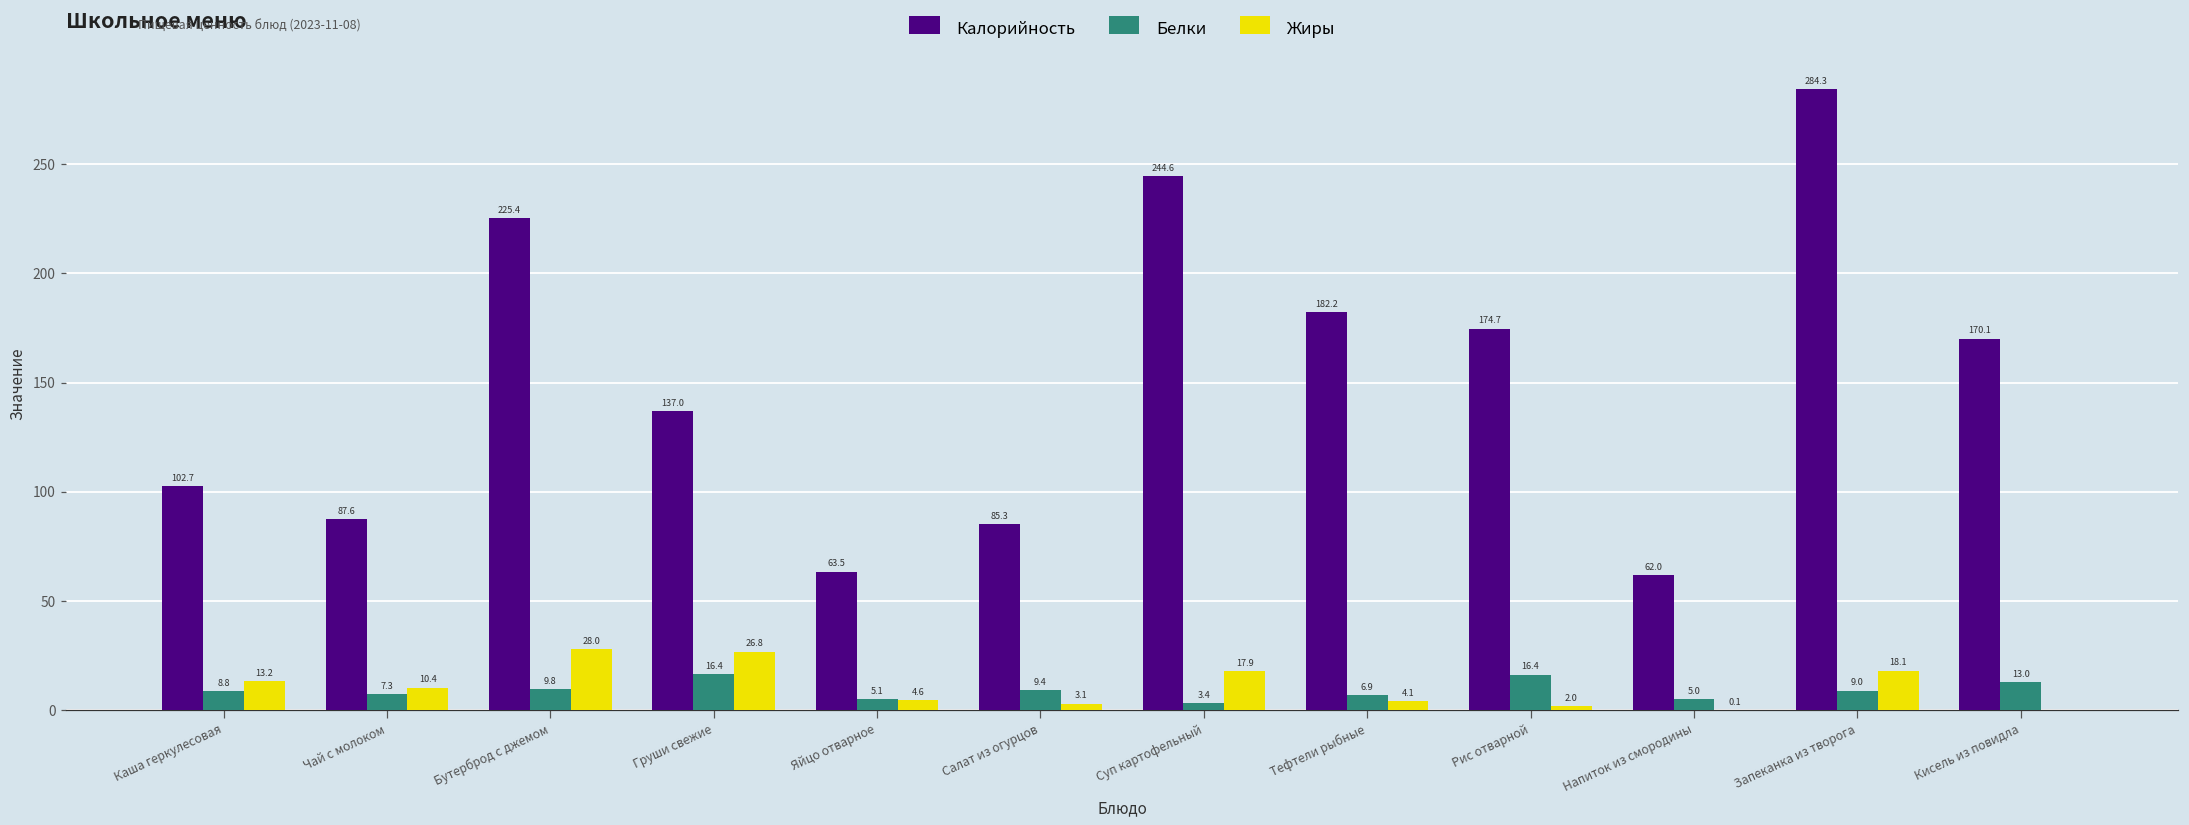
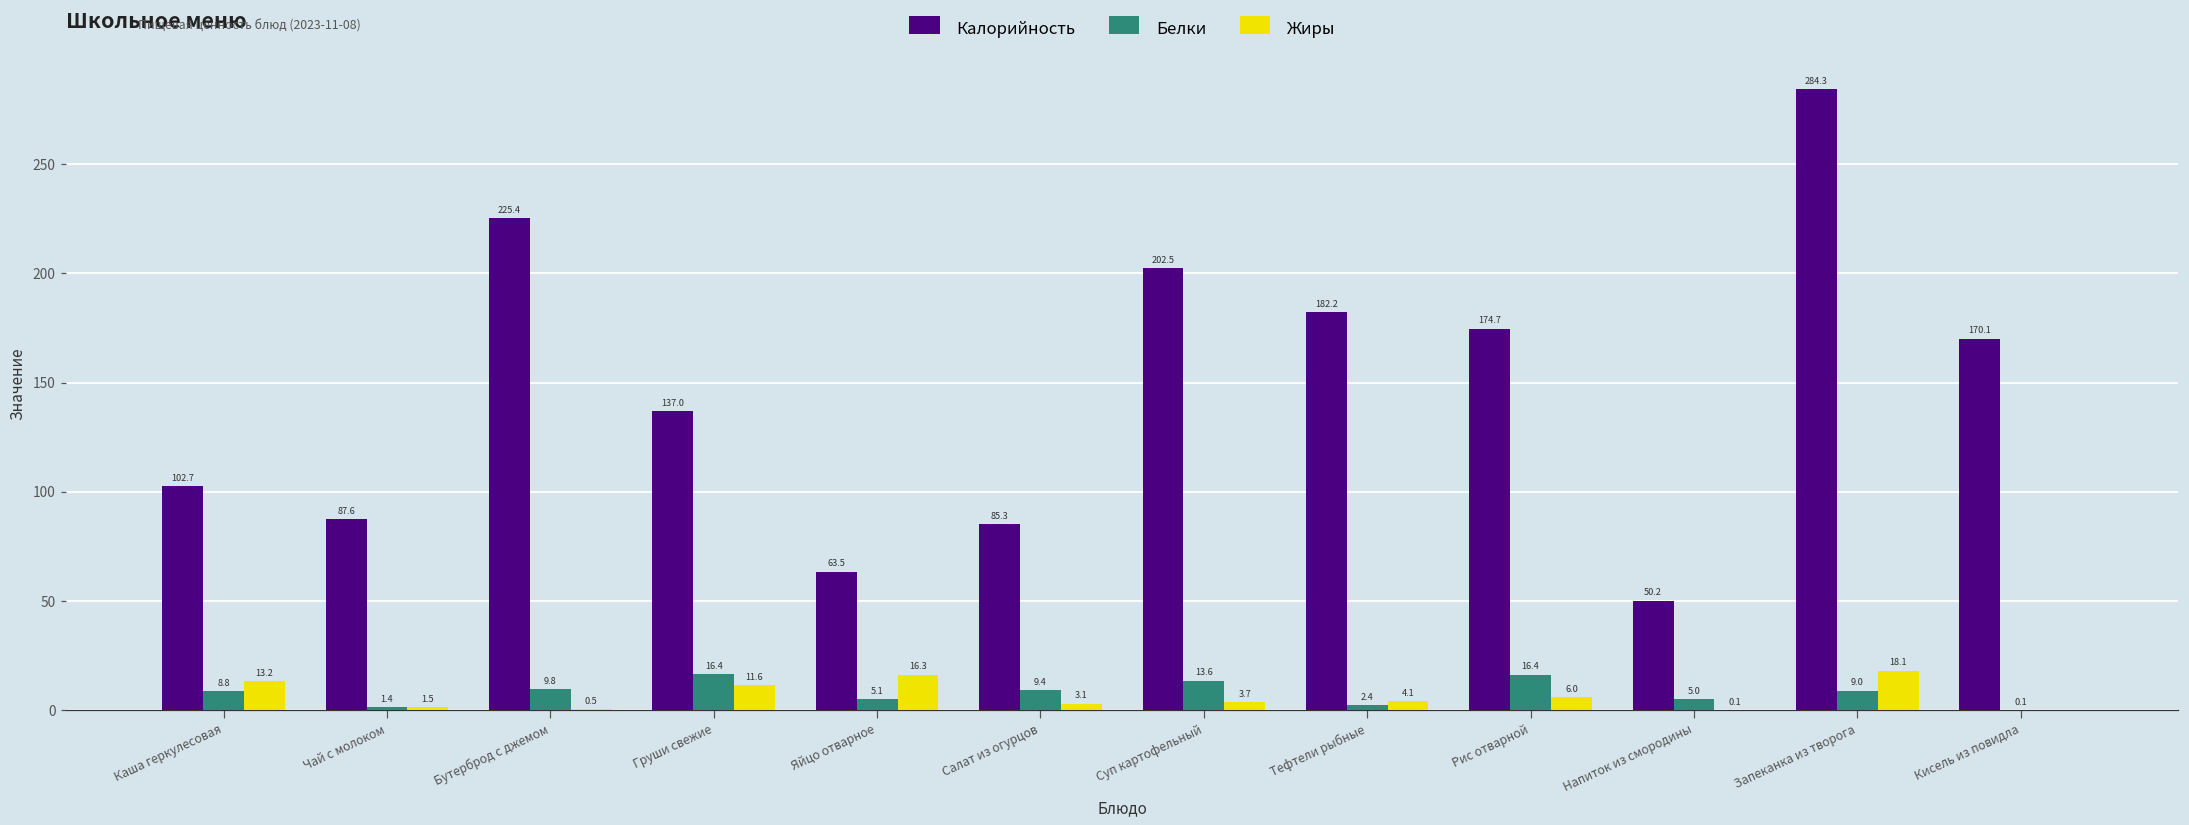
  {
    "Калорийность": {
      "Каша геркулесовая": 102.7,
      "Чай с молоком": 87.6,
      "Бутерброд с джемом": 225.4,
      "Груши свежие": 137.0,
      "Яйцо отварное": 63.5,
      "Салат из огурцов": 85.3,
-     "Суп картофельный": 244.6,
+     "Суп картофельный": 202.5,
      "Тефтели рыбные": 182.2,
      "Рис отварной": 174.7,
-     "Напиток из смородины": 62.0,
+     "Напиток из смородины": 50.2,
      "Запеканка из творога": 284.3,
      "Кисель из повидла": 170.1
    },
    "Белки": {
      "Каша геркулесовая": 8.8,
-     "Чай с молоком": 7.3,
+     "Чай с молоком": 1.4,
      "Бутерброд с джемом": 9.8,
      "Груши свежие": 16.4,
      "Яйцо отварное": 5.1,
      "Салат из огурцов": 9.4,
-     "Суп картофельный": 3.4,
-     "Тефтели рыбные": 6.9,
+     "Суп картофельный": 13.6,
+     "Тефтели рыбные": 2.4,
      "Рис отварной": 16.4,
      "Напиток из смородины": 5.0,
      "Запеканка из творога": 9.0,
-     "Кисель из повидла": 13.0
+     "Кисель из повидла": 0.1
    },
    "Жиры": {
      "Каша геркулесовая": 13.2,
-     "Чай с молоком": 10.4,
-     "Бутерброд с джемом": 28.0,
-     "Груши свежие": 26.8,
-     "Яйцо отварное": 4.6,
+     "Чай с молоком": 1.5,
+     "Бутерброд с джемом": 0.5,
+     "Груши свежие": 11.6,
+     "Яйцо отварное": 16.3,
      "Салат из огурцов": 3.1,
-     "Суп картофельный": 17.9,
+     "Суп картофельный": 3.7,
      "Тефтели рыбные": 4.1,
-     "Рис отварной": 2.0,
+     "Рис отварной": 6.0,
      "Напиток из смородины": 0.1,
      "Запеканка из творога": 18.1
    }
  }
